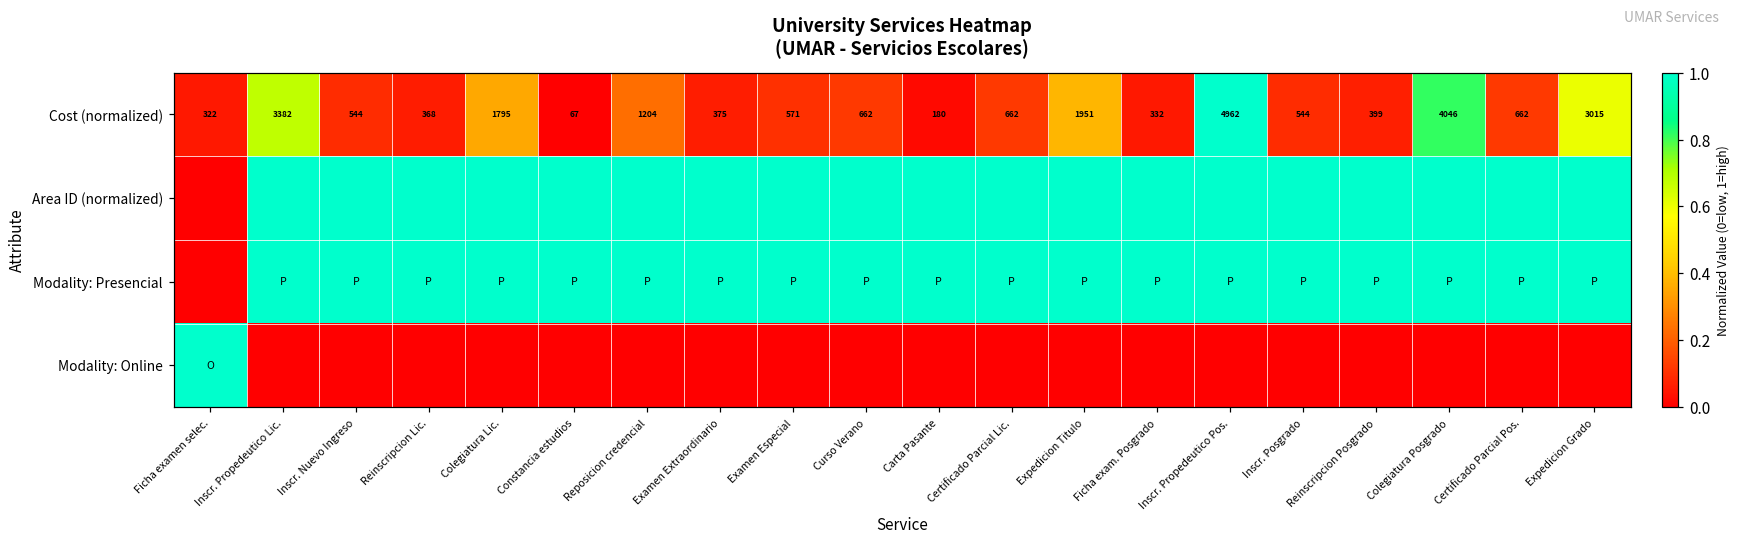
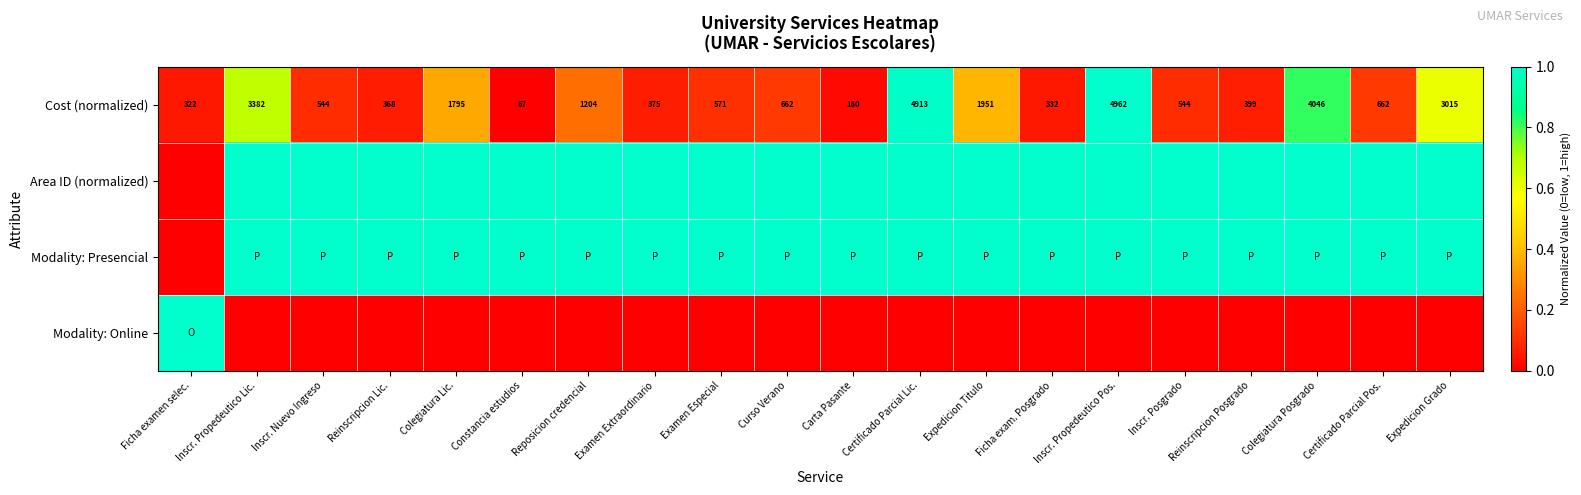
  {
    "Cost (normalized)": {
      "Ficha examen selec.": 322,
      "Inscr. Propedeutico Lic.": 3382,
      "Inscr. Nuevo Ingreso": 544,
      "Reinscripcion Lic.": 368,
      "Colegiatura Lic.": 1795,
      "Constancia estudios": 67,
      "Reposicion credencial": 1204,
      "Examen Extraordinario": 375,
      "Examen Especial": 571,
      "Curso Verano": 662,
      "Carta Pasante": 180,
-     "Certificado Parcial Lic.": 662,
+     "Certificado Parcial Lic.": 4913,
      "Expedicion Titulo": 1951,
      "Ficha exam. Posgrado": 332,
      "Inscr. Propedeutico Pos.": 4962,
      "Inscr. Posgrado": 544,
      "Reinscripcion Posgrado": 399,
      "Colegiatura Posgrado": 4046,
      "Certificado Parcial Pos.": 662,
      "Expedicion Grado": 3015
    }
  }
